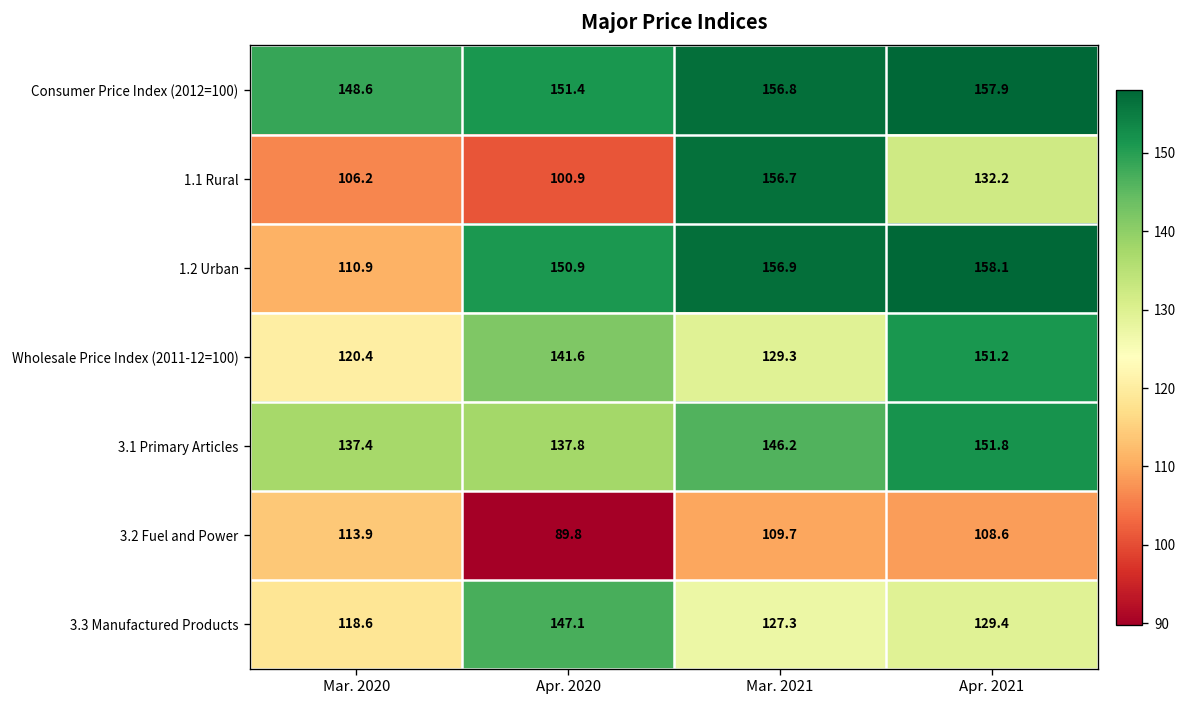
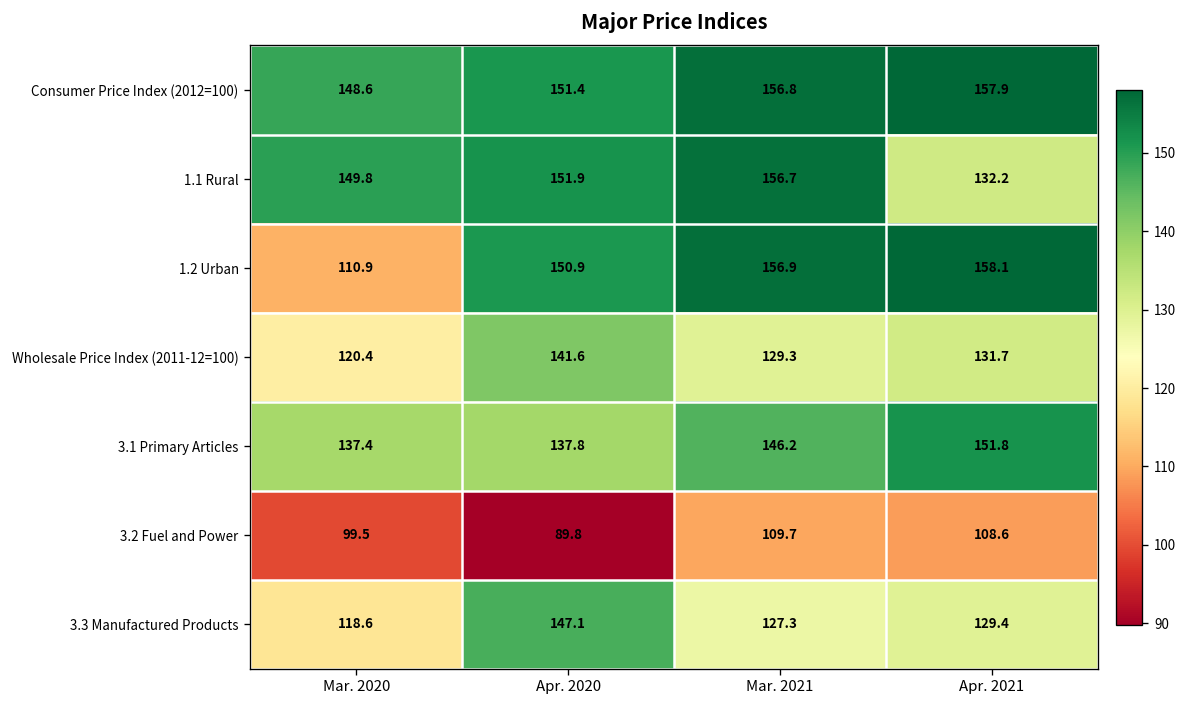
  {
    "Consumer Price Index (2012=100)": {
      "Mar. 2020": 148.6,
      "Apr. 2020": 151.4,
      "Mar. 2021": 156.8,
      "Apr. 2021": 157.9
    },
    "1.1 Rural": {
-     "Mar. 2020": 106.2,
-     "Apr. 2020": 100.9,
+     "Mar. 2020": 149.8,
+     "Apr. 2020": 151.9,
      "Mar. 2021": 156.7,
      "Apr. 2021": 132.2
    },
    "1.2 Urban": {
      "Mar. 2020": 110.9,
      "Apr. 2020": 150.9,
      "Mar. 2021": 156.9,
      "Apr. 2021": 158.1
    },
    "Wholesale Price Index (2011-12=100)": {
      "Mar. 2020": 120.4,
      "Apr. 2020": 141.6,
      "Mar. 2021": 129.3,
-     "Apr. 2021": 151.2
+     "Apr. 2021": 131.7
    },
    "3.1 Primary Articles": {
      "Mar. 2020": 137.4,
      "Apr. 2020": 137.8,
      "Mar. 2021": 146.2,
      "Apr. 2021": 151.8
    },
    "3.2 Fuel and Power": {
-     "Mar. 2020": 113.9,
+     "Mar. 2020": 99.5,
      "Apr. 2020": 89.8,
      "Mar. 2021": 109.7,
      "Apr. 2021": 108.6
    },
    "3.3 Manufactured Products": {
      "Mar. 2020": 118.6,
      "Apr. 2020": 147.1,
      "Mar. 2021": 127.3,
      "Apr. 2021": 129.4
    }
  }
